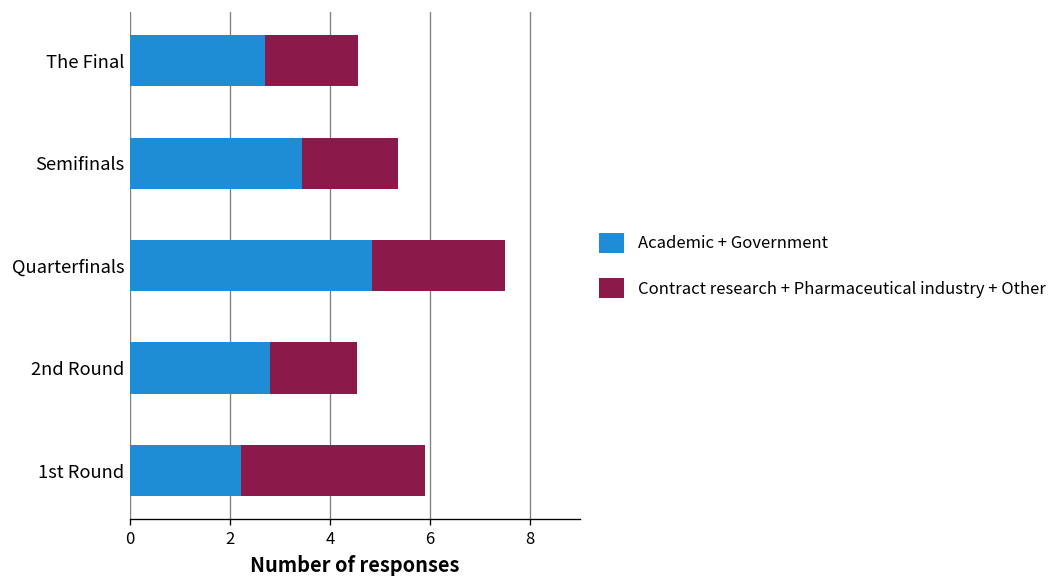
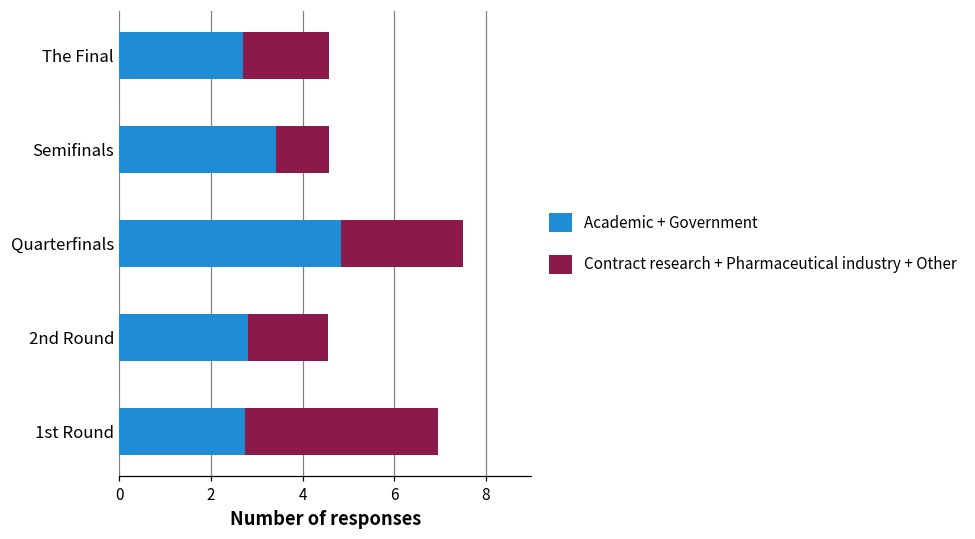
  {
    "Academic + Government": {
      "The Final": 2.7,
      "Semifinals": 3.4,
      "Quarterfinals": 4.9,
      "2nd Round": 2.8,
-     "1st Round": 2.2
+     "1st Round": 2.8
    },
    "Contract research + Pharmaceutical industry + Other": {
      "The Final": 1.9,
-     "Semifinals": 1.9,
+     "Semifinals": 1.1,
      "Quarterfinals": 2.6,
      "2nd Round": 1.8,
-     "1st Round": 3.7
+     "1st Round": 4.2
    }
  }
